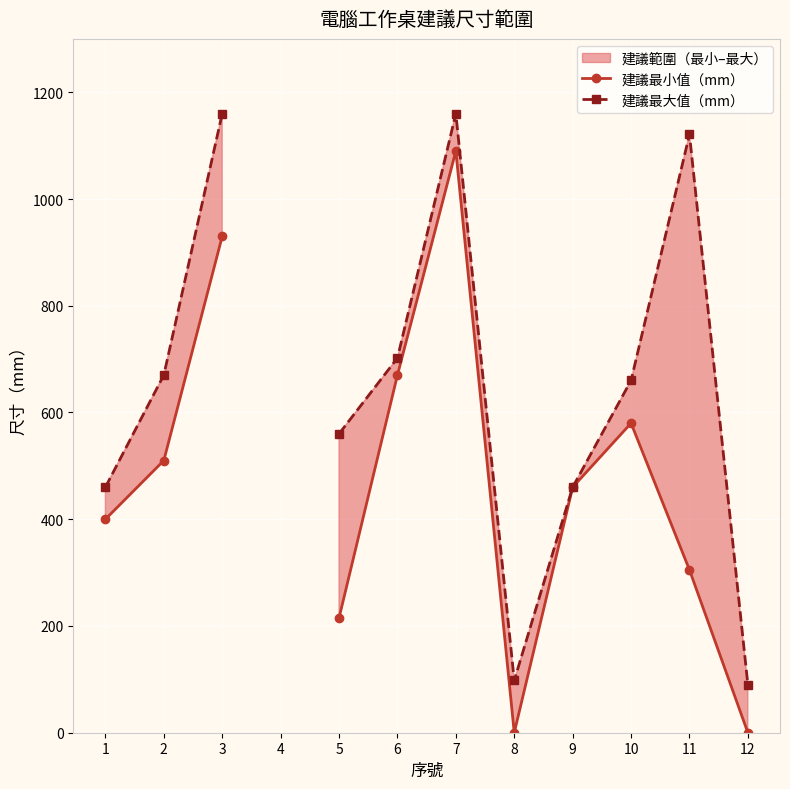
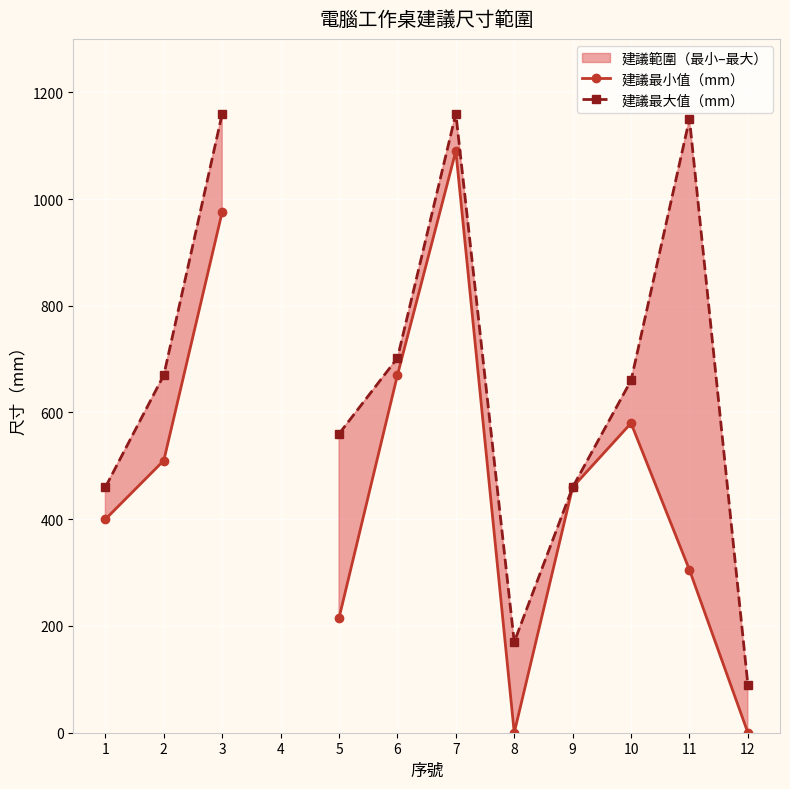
  {
    "建議最小值（mm）": {
      "1": 400,
      "2": 510,
-     "3": 930,
+     "3": 980,
      "5": 220,
      "6": 670,
      "7": 1090,
      "8": 0,
      "10": 580,
      "11": 310,
      "12": 0
    },
    "建議最大值（mm）": {
      "1": 460,
      "2": 670,
      "3": 1160,
      "5": 560,
      "6": 700,
      "7": 1160,
-     "8": 100,
+     "8": 170,
      "10": 660,
-     "11": 1120,
+     "11": 1150,
      "12": 90
    }
  }
